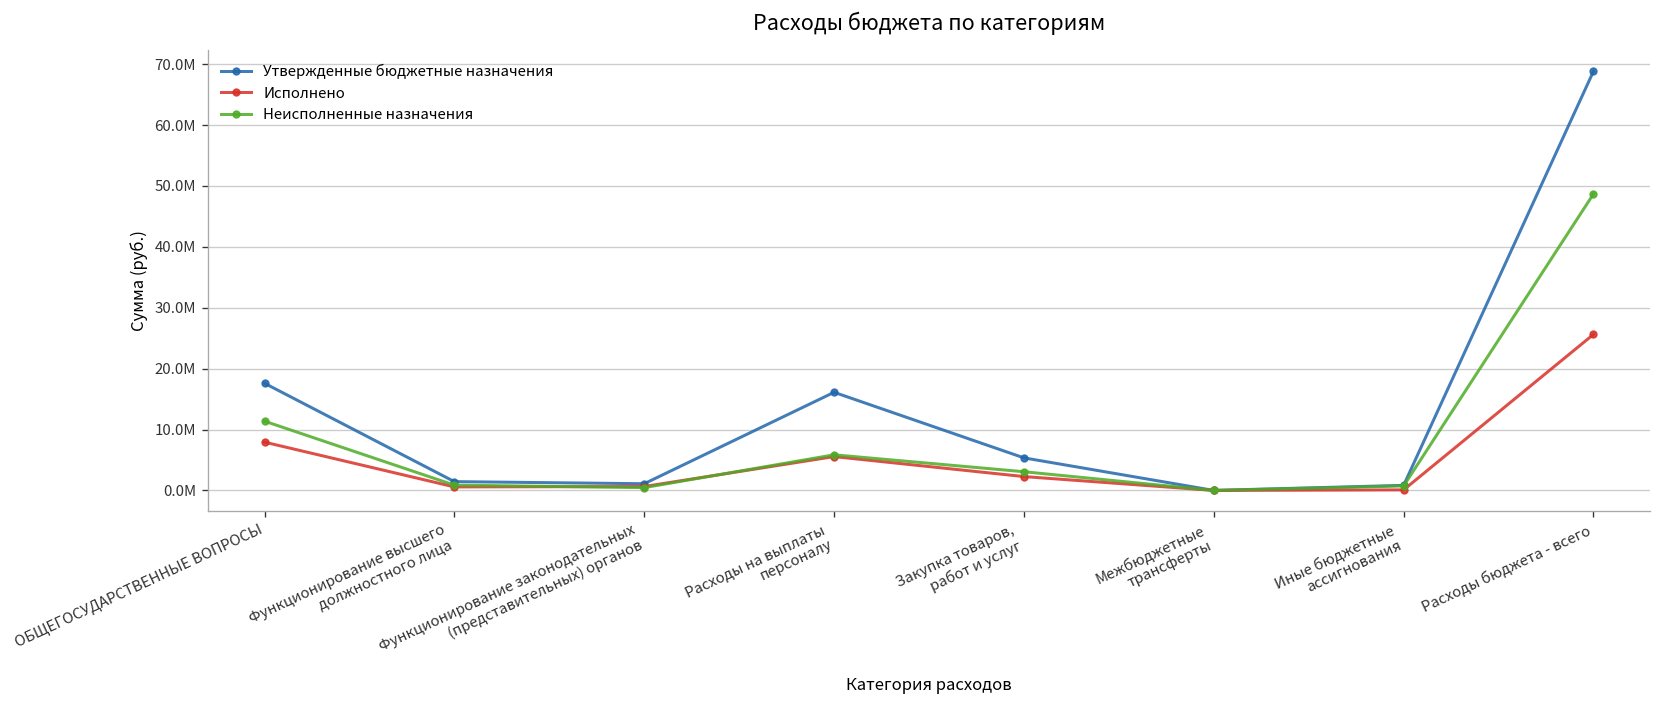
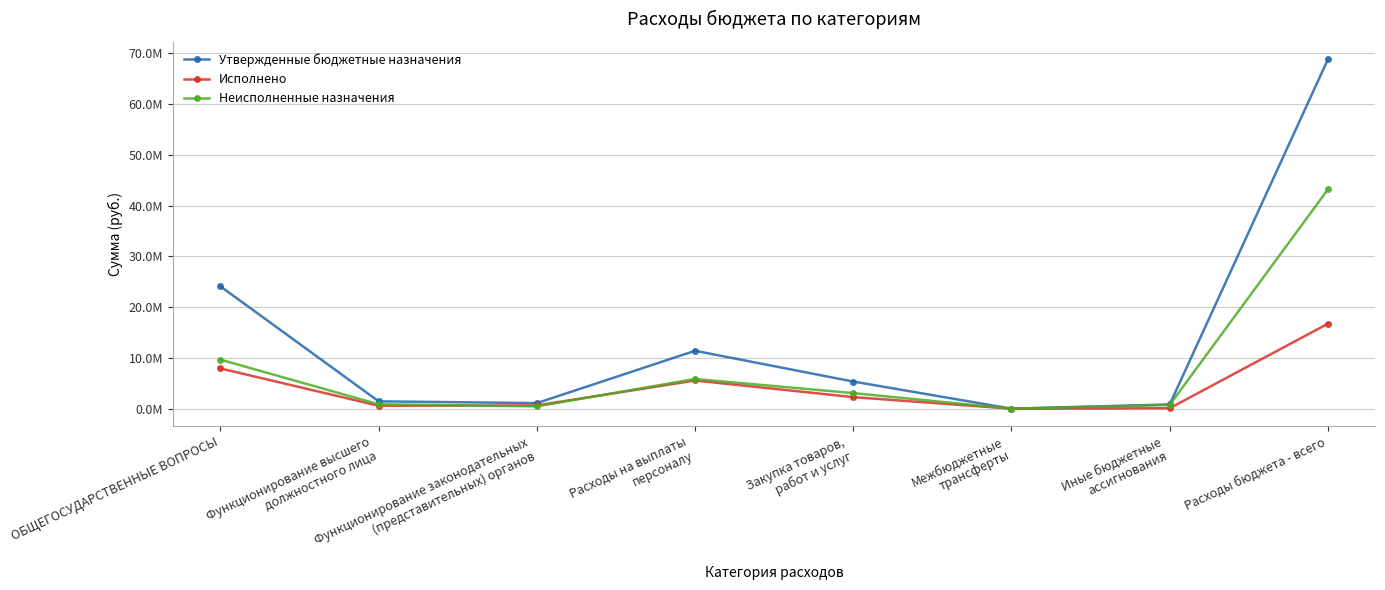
  {
    "Утвержденные бюджетные назначения": {
-     "ОБЩЕГОСУДАРСТВЕННЫЕ ВОПРОСЫ": 18000000,
+     "ОБЩЕГОСУДАРСТВЕННЫЕ ВОПРОСЫ": 24000000,
      "Функционирование высшего должностного лица": 1000000,
-     "Расходы на выплаты персоналу": 16000000,
+     "Расходы на выплаты персоналу": 11000000,
      "Закупка товаров, работ и услуг": 5000000,
      "Расходы бюджета - всего": 69000000
    },
    "Исполнено": {
      "ОБЩЕГОСУДАРСТВЕННЫЕ ВОПРОСЫ": 8000000,
      "Закупка товаров, работ и услуг": 2000000,
      "Иные бюджетные ассигнования": 0,
-     "Расходы бюджета - всего": 26000000
+     "Расходы бюджета - всего": 17000000
    },
    "Неисполненные назначения": {
-     "ОБЩЕГОСУДАРСТВЕННЫЕ ВОПРОСЫ": 11000000,
+     "ОБЩЕГОСУДАРСТВЕННЫЕ ВОПРОСЫ": 10000000,
      "Закупка товаров, работ и услуг": 3000000,
-     "Расходы бюджета - всего": 49000000
+     "Расходы бюджета - всего": 43000000
    }
  }
